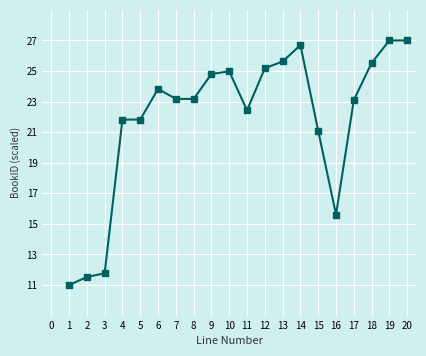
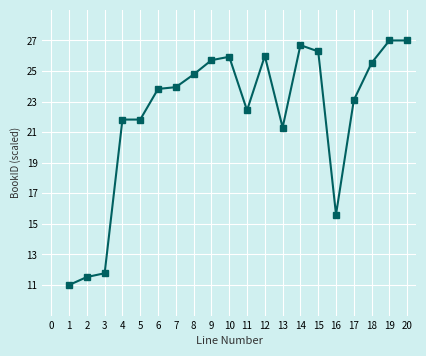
  {
    "1": 11.0,
    "2": 11.5,
    "3": 11.8,
    "4": 21.8,
    "5": 21.8,
    "6": 23.8,
-   "7": 23.2,
-   "8": 23.2,
-   "9": 24.8,
-   "10": 25.0,
+   "7": 23.9,
+   "8": 24.8,
+   "9": 25.7,
+   "10": 25.9,
    "11": 22.4,
-   "12": 25.2,
-   "13": 25.6,
+   "12": 26.0,
+   "13": 21.3,
    "14": 26.7,
-   "15": 21.1,
+   "15": 26.3,
    "16": 15.6,
    "17": 23.1,
    "18": 25.5,
    "19": 27.0,
    "20": 27.0
  }
